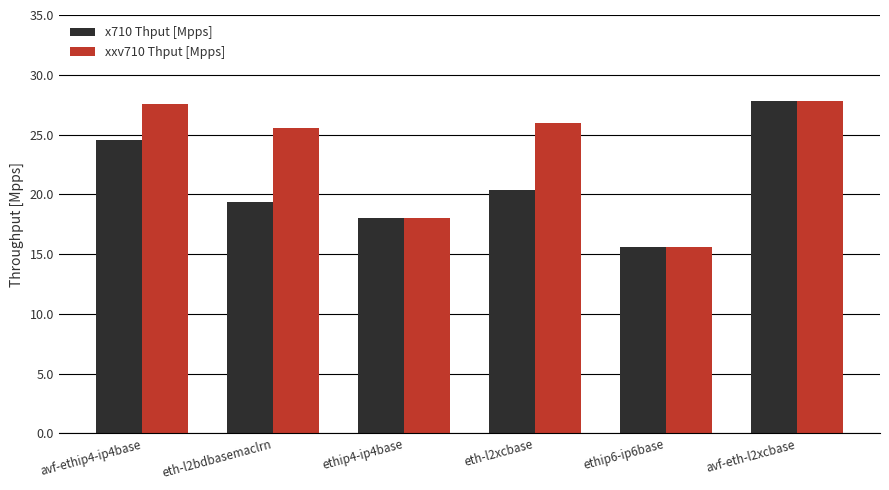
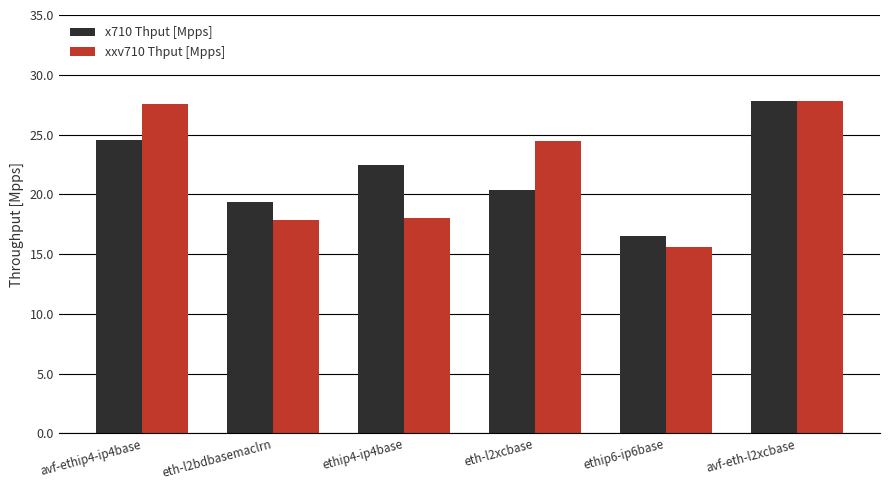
  {
    "x710 Thput [Mpps]": {
      "avf-ethip4-ip4base": 24.6,
      "eth-l2bdbasemaclrn": 19.4,
-     "ethip4-ip4base": 18.0,
+     "ethip4-ip4base": 22.4,
      "eth-l2xcbase": 20.4,
-     "ethip6-ip6base": 15.6,
+     "ethip6-ip6base": 16.5,
      "avf-eth-l2xcbase": 27.8
    },
    "xxv710 Thput [Mpps]": {
      "avf-ethip4-ip4base": 27.5,
-     "eth-l2bdbasemaclrn": 25.5,
+     "eth-l2bdbasemaclrn": 17.8,
      "ethip4-ip4base": 18.0,
-     "eth-l2xcbase": 26.0,
+     "eth-l2xcbase": 24.5,
      "ethip6-ip6base": 15.6,
      "avf-eth-l2xcbase": 27.8
    }
  }
